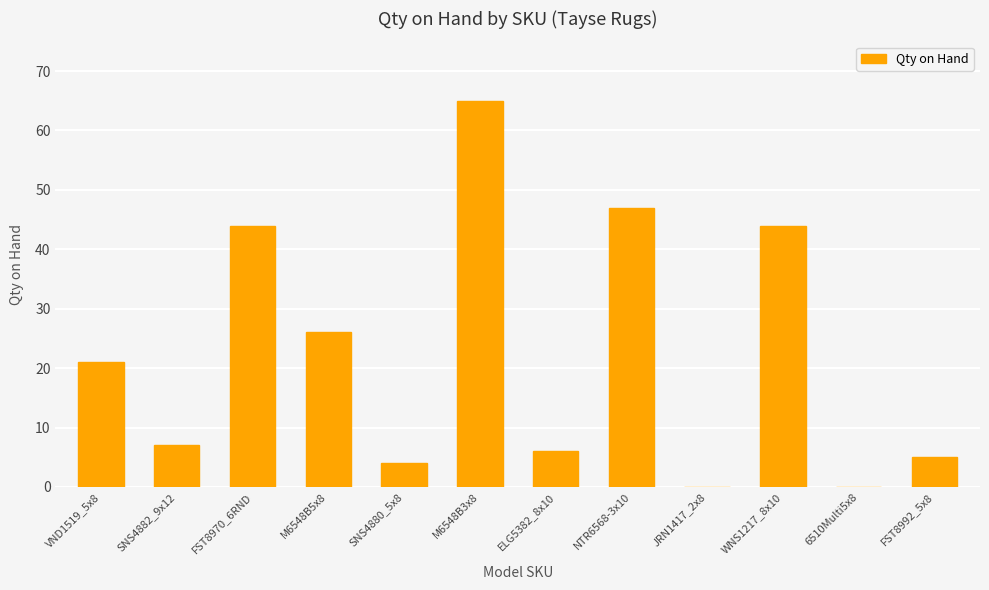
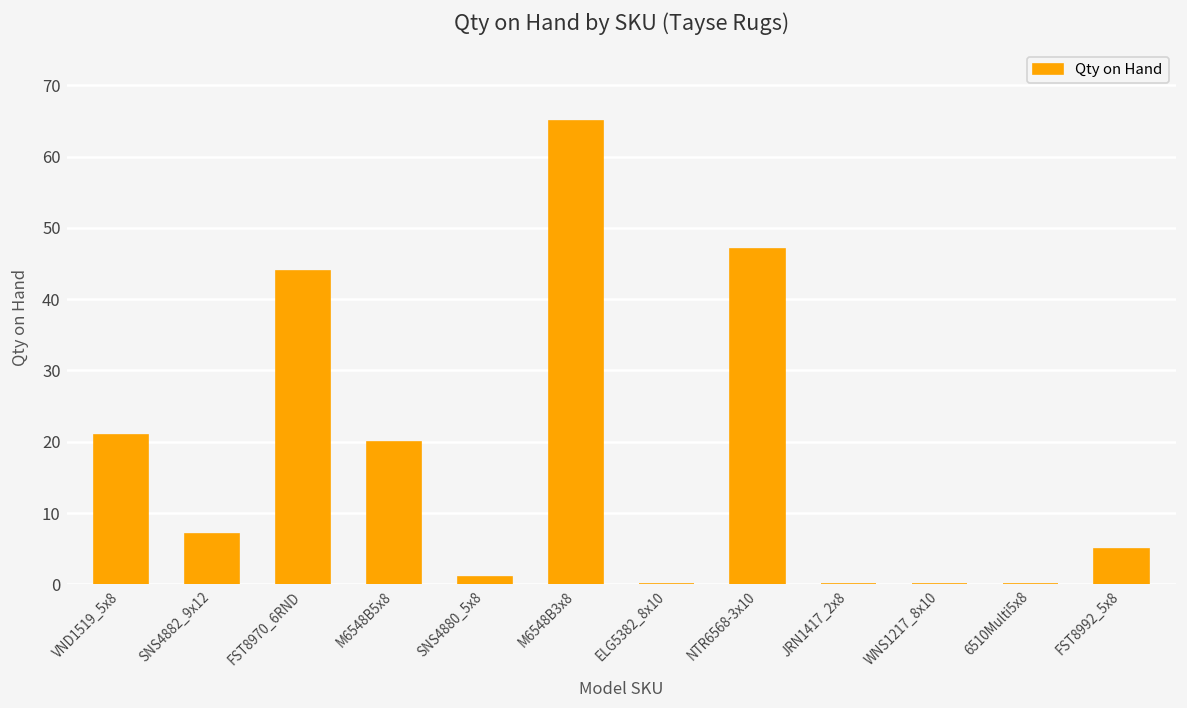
  {
    "VND1519_5x8": 21,
    "SNS4882_9x12": 7,
    "FST8970_6RND": 44,
-   "M6548B5x8": 26,
-   "SNS4880_5x8": 4,
+   "M6548B5x8": 20,
+   "SNS4880_5x8": 1,
    "M6548B3x8": 65,
-   "ELG5382_8x10": 6,
+   "ELG5382_8x10": 0,
    "NTR6568-3x10": 47,
    "JRN1417_2x8": 0,
-   "WNS1217_8x10": 44,
+   "WNS1217_8x10": 0,
    "6510Multi5x8": 0,
    "FST8992_5x8": 5
  }
